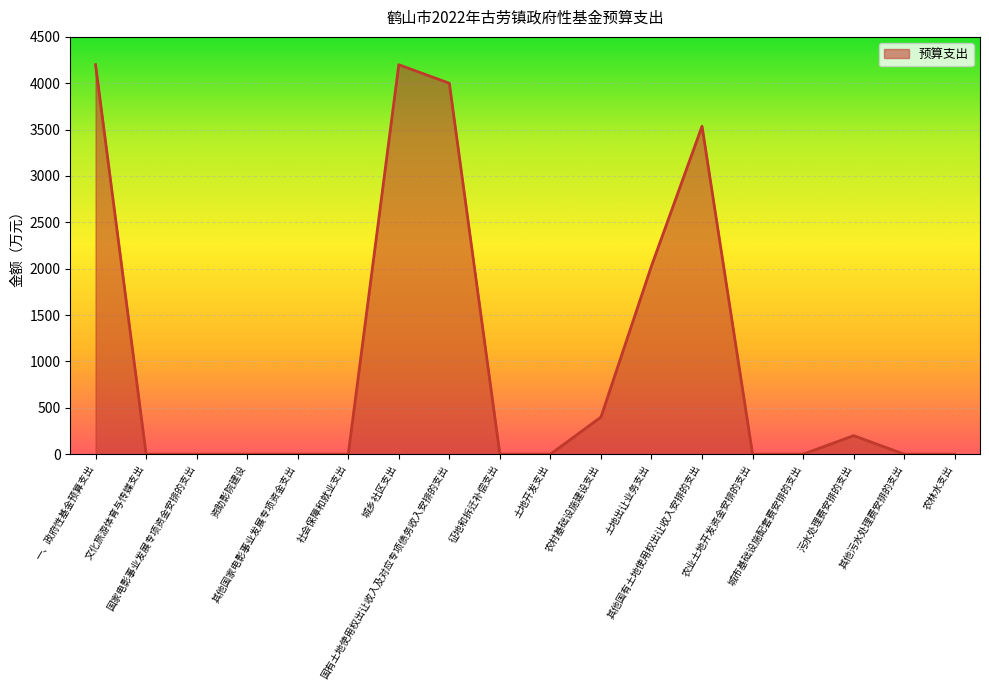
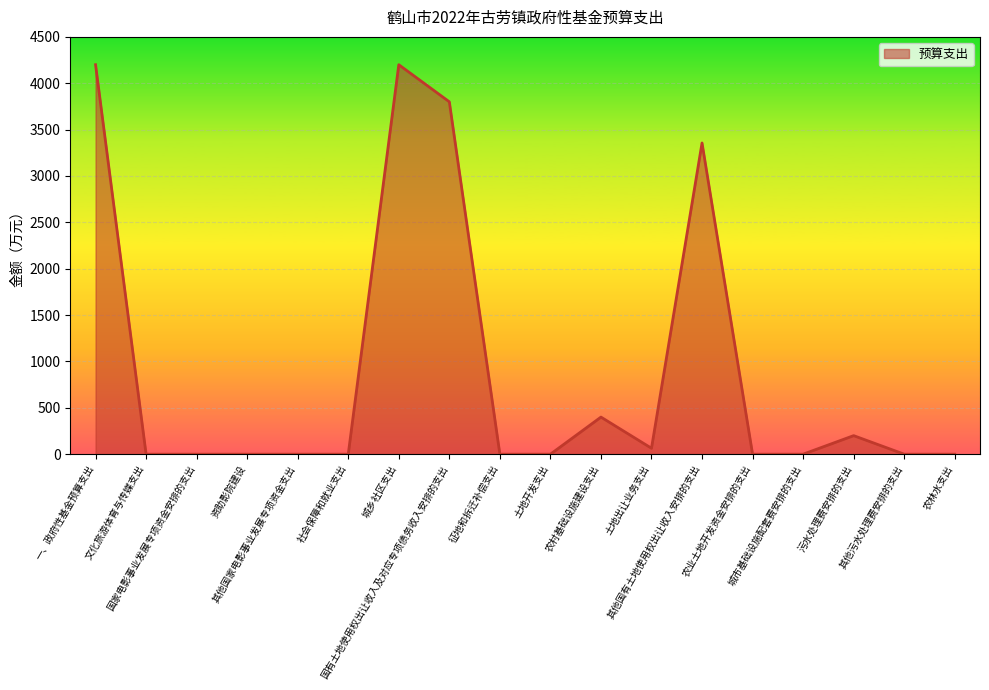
  {
    "一、政府性基金预算支出": 4200,
    "文化旅游体育与传媒支出": 0,
    "国家电影事业发展专项资金安排的支出": 0,
    "资助影院建设": 0,
    "其他国家电影事业发展专项资金支出": 0,
    "社会保障和就业支出": 0,
    "城乡社区支出": 4200,
-   "国有土地使用权出让收入及对应专项债务收入安排的支出": 4000,
+   "国有土地使用权出让收入及对应专项债务收入安排的支出": 3800,
    "征地和拆迁补偿支出": 0,
    "土地开发支出": 0,
    "农村基础设施建设支出": 400,
-   "土地出让业务支出": 2000,
-   "其他国有土地使用权出让收入安排的支出": 3500,
+   "土地出让业务支出": 100,
+   "其他国有土地使用权出让收入安排的支出": 3400,
    "农业土地开发资金安排的支出": 0,
    "城市基础设施配套费安排的支出": 0,
    "污水处理费安排的支出": 200,
    "其他污水处理费安排的支出": 0,
    "农林水支出": 0
  }
